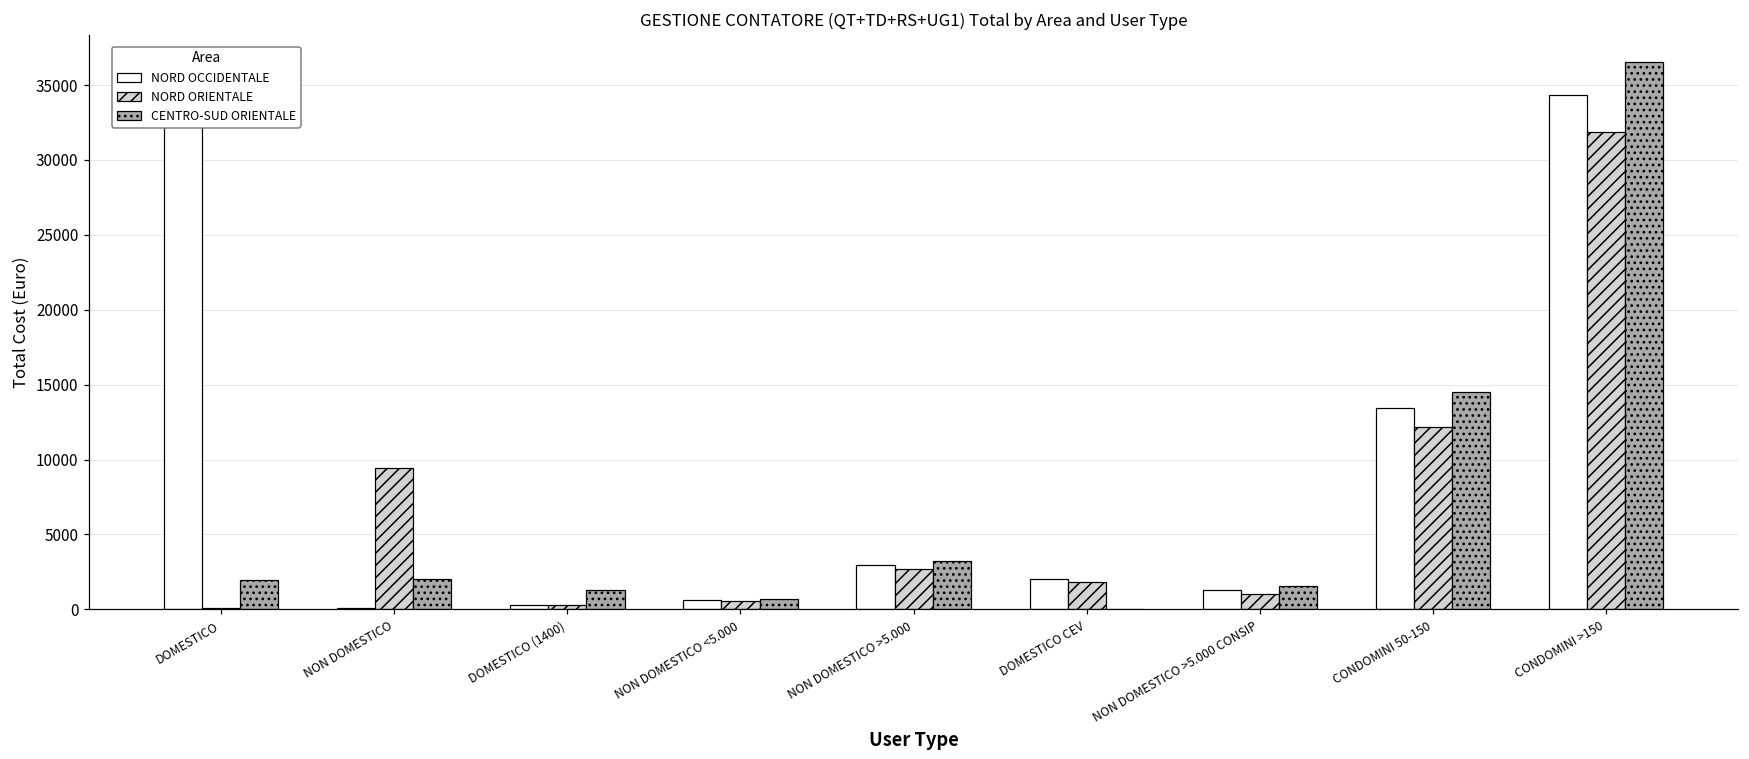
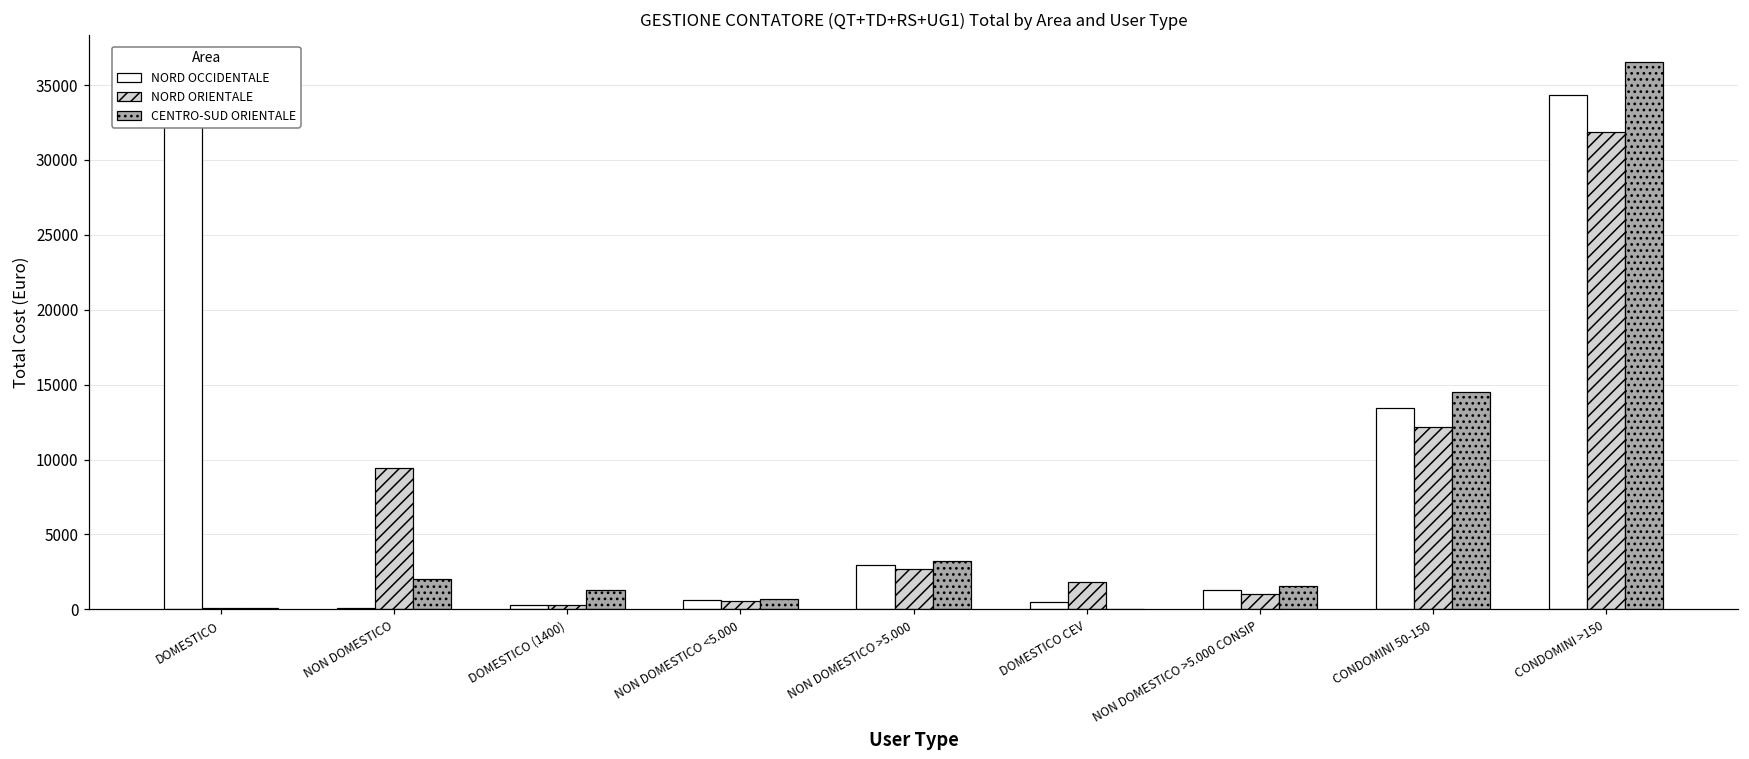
  {
    "NORD OCCIDENTALE": {
      "DOMESTICO (1400)": 300,
      "NON DOMESTICO <5.000": 600,
      "NON DOMESTICO >5.000": 3000,
-     "DOMESTICO CEV": 2000,
+     "DOMESTICO CEV": 500,
      "NON DOMESTICO >5.000 CONSIP": 1300,
      "CONDOMINI 50-150": 13400,
      "CONDOMINI >150": 34300
    },
    "NORD ORIENTALE": {
      "NON DOMESTICO": 9400,
      "DOMESTICO (1400)": 300,
      "NON DOMESTICO <5.000": 600,
      "NON DOMESTICO >5.000": 2700,
      "DOMESTICO CEV": 1800,
      "NON DOMESTICO >5.000 CONSIP": 1000,
      "CONDOMINI 50-150": 12200,
      "CONDOMINI >150": 31900
    },
    "CENTRO-SUD ORIENTALE": {
-     "DOMESTICO": 2000,
+     "DOMESTICO": 100,
      "NON DOMESTICO": 2000,
      "DOMESTICO (1400)": 1300,
      "NON DOMESTICO <5.000": 700,
      "NON DOMESTICO >5.000": 3200,
      "DOMESTICO CEV": 0,
      "NON DOMESTICO >5.000 CONSIP": 1600,
      "CONDOMINI 50-150": 14500,
      "CONDOMINI >150": 36500
    }
  }
